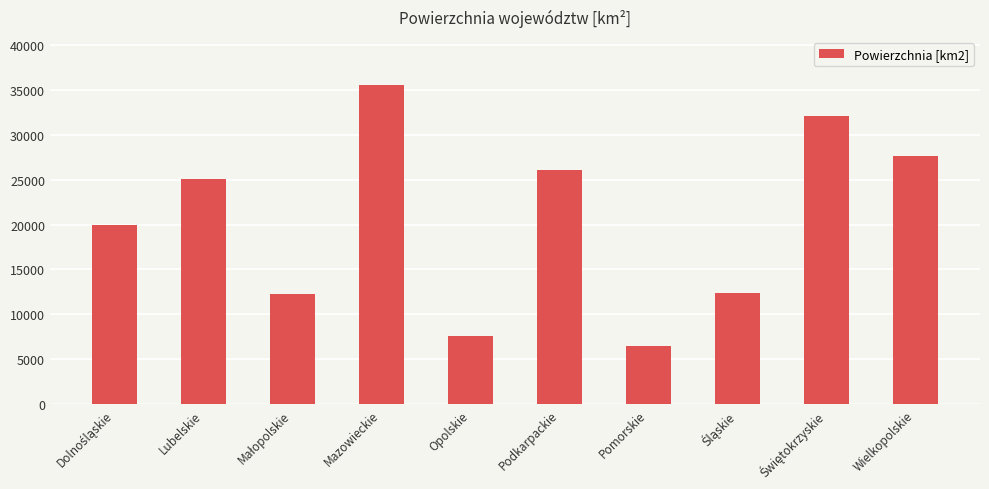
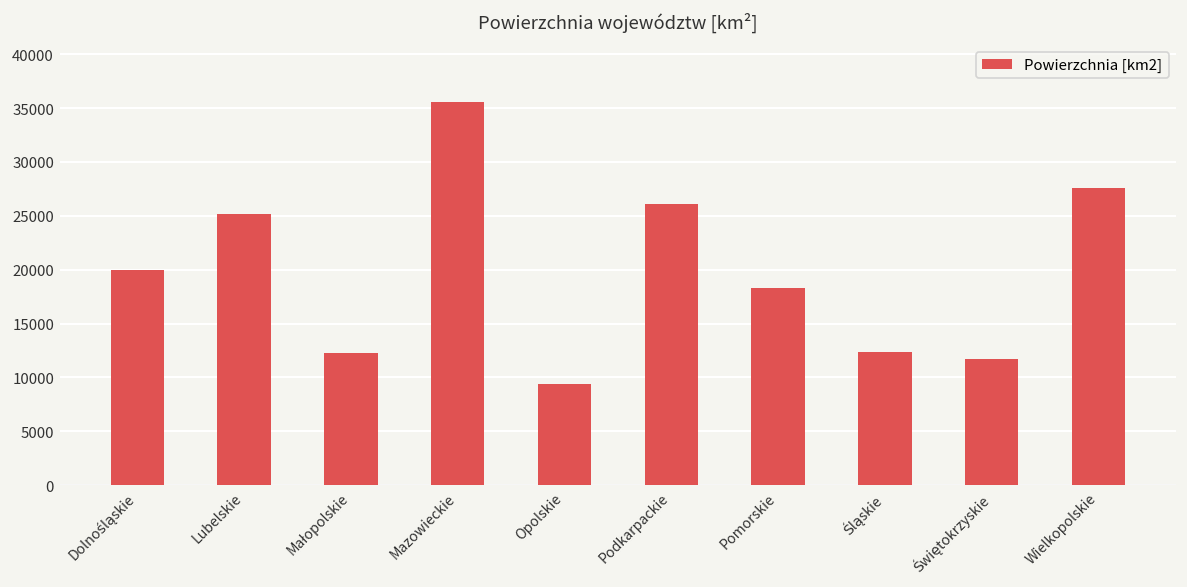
  {
    "Dolnośląskie": 20000,
    "Lubelskie": 25000,
    "Małopolskie": 12000,
    "Mazowieckie": 36000,
-   "Opolskie": 8000,
+   "Opolskie": 9000,
    "Podkarpackie": 26000,
-   "Pomorskie": 6000,
+   "Pomorskie": 18000,
    "Śląskie": 12000,
-   "Świętokrzyskie": 32000,
+   "Świętokrzyskie": 12000,
    "Wielkopolskie": 28000
  }
